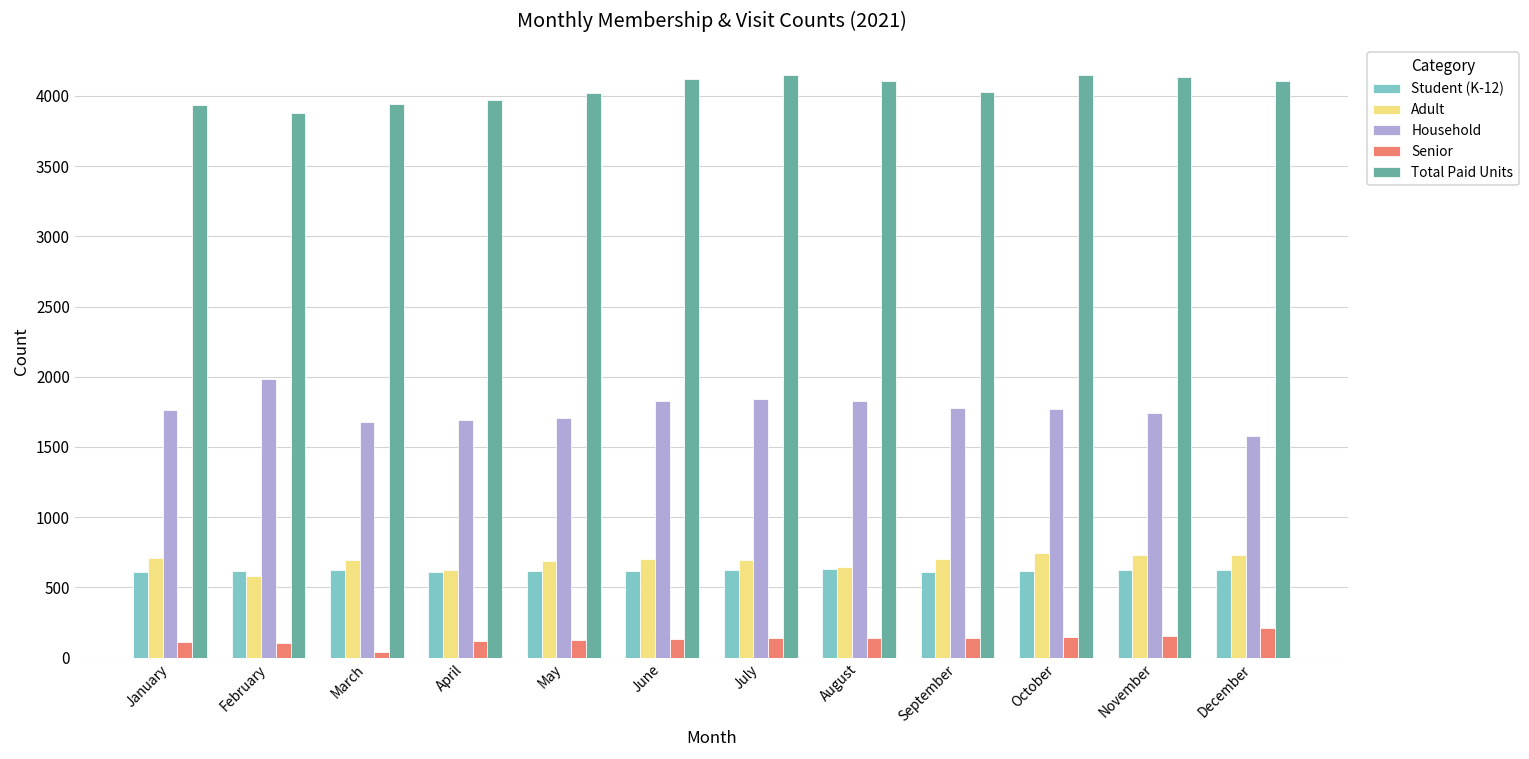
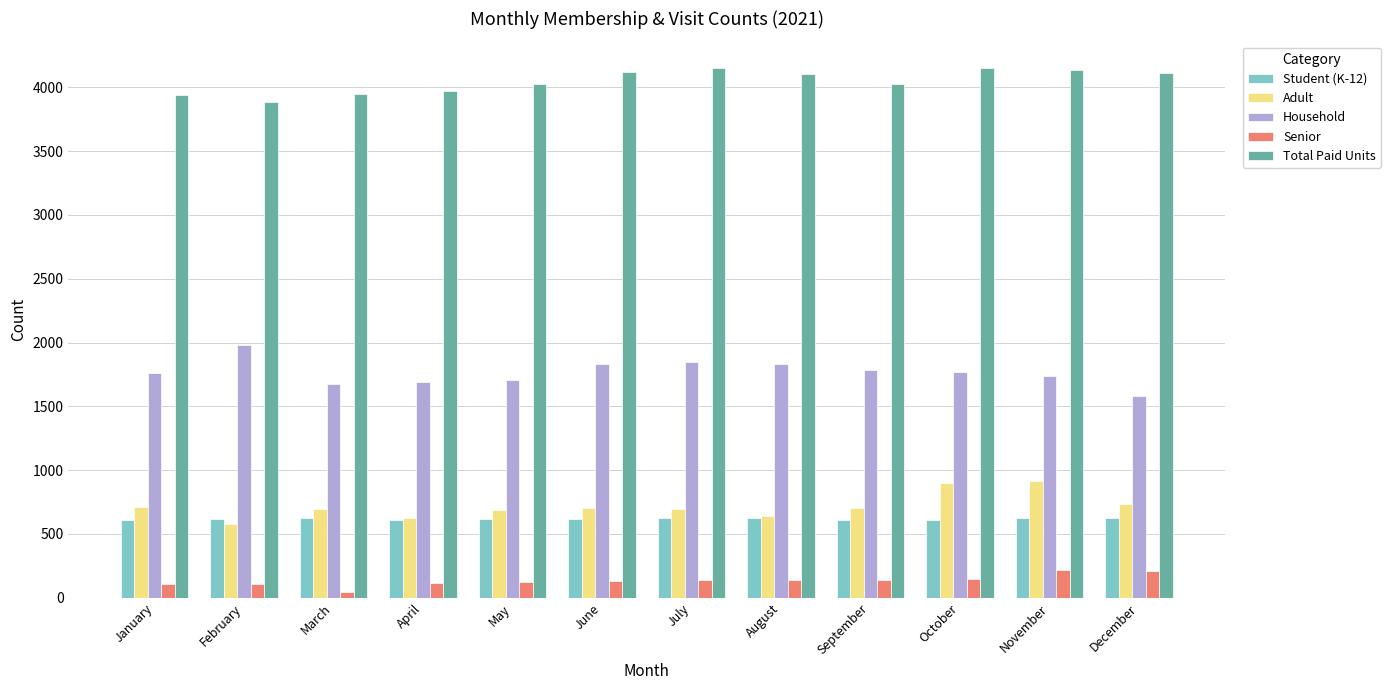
  {
    "Adult": {
      "January": 710,
      "February": 580,
      "March": 700,
      "April": 630,
      "May": 690,
      "June": 700,
      "July": 700,
      "August": 640,
      "September": 700,
-     "October": 750,
-     "November": 730,
+     "October": 900,
+     "November": 910,
      "December": 730
    },
    "Household": {
      "January": 1760,
      "February": 1980,
      "March": 1680,
      "April": 1690,
      "May": 1710,
      "June": 1830,
      "July": 1850,
      "August": 1830,
      "September": 1780,
      "October": 1770,
      "November": 1740,
      "December": 1580
    },
    "Senior": {
      "January": 110,
      "February": 110,
      "March": 40,
      "April": 120,
      "May": 120,
      "June": 140,
      "July": 140,
      "August": 140,
      "September": 140,
      "October": 150,
-     "November": 150,
+     "November": 220,
      "December": 210
    }
  }
